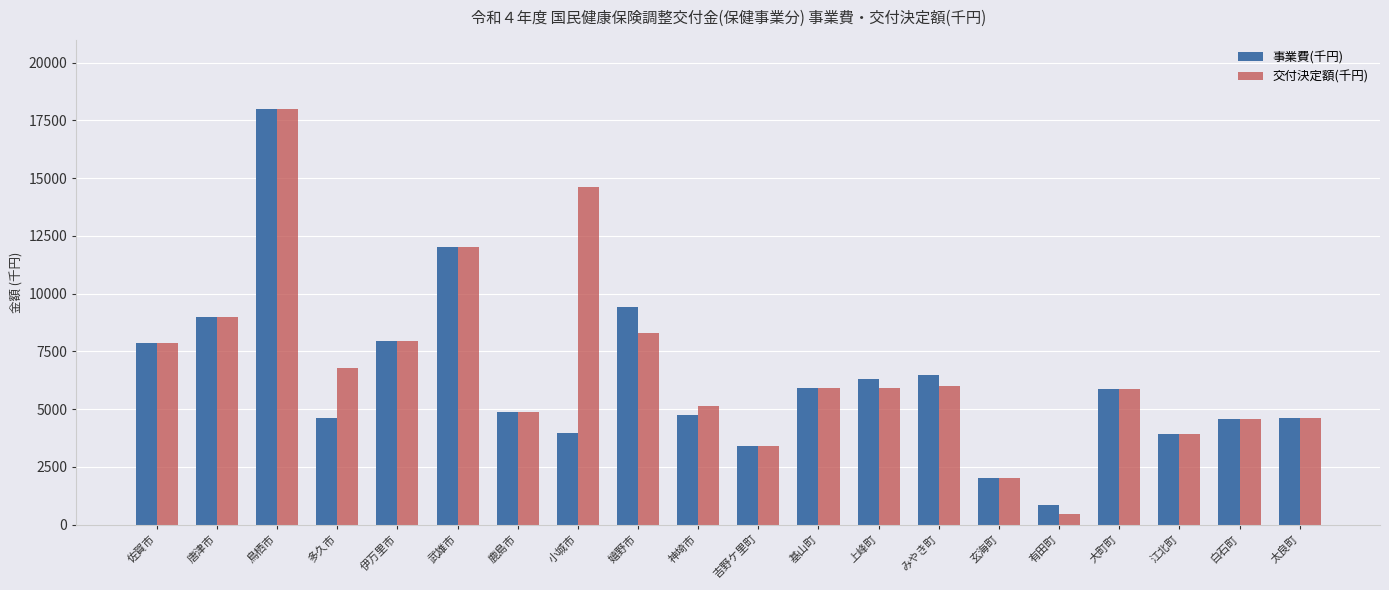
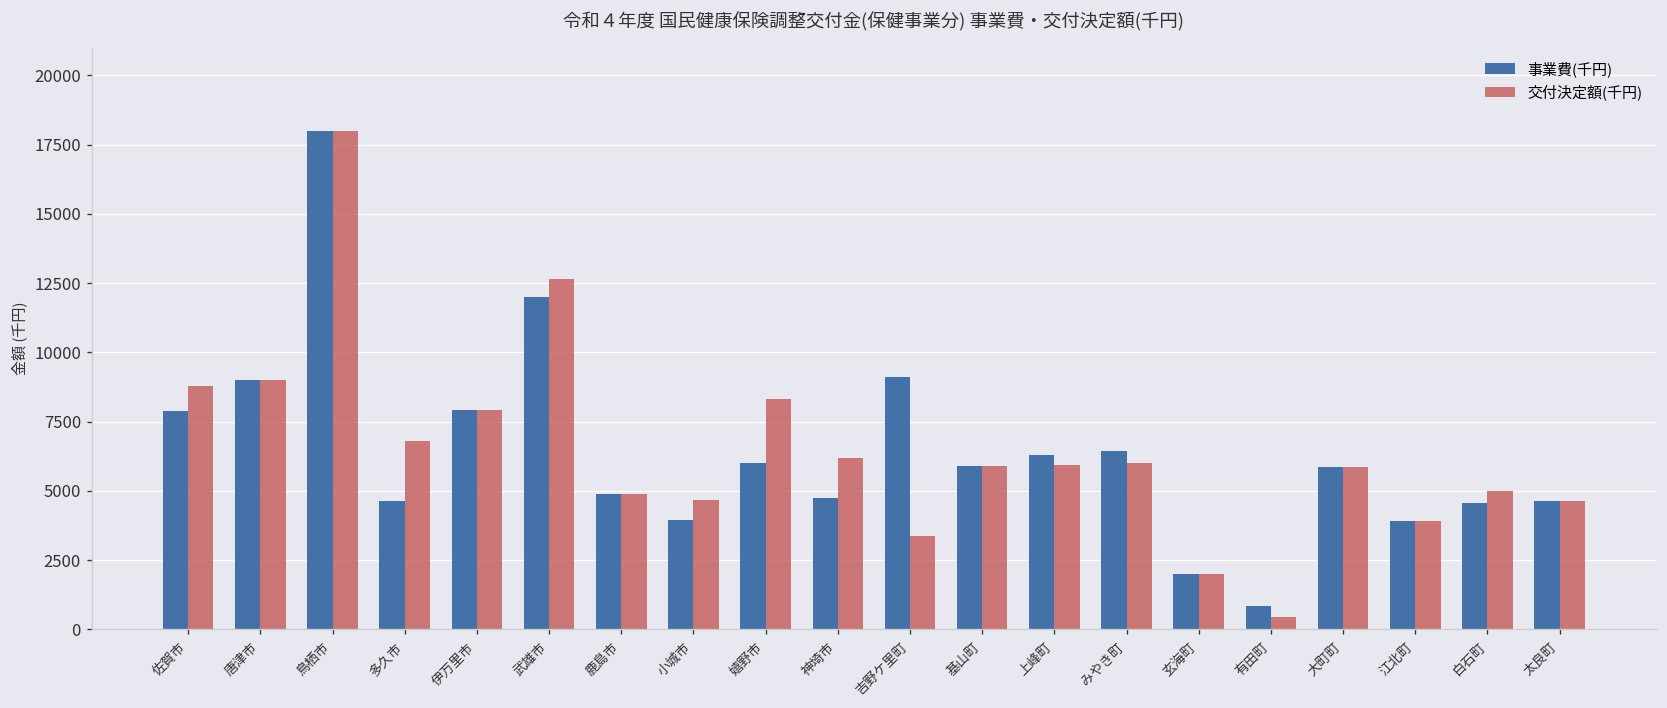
  {
    "事業費(千円)": {
      "佐賀市": 7900,
      "唐津市": 9000,
      "鳥栖市": 18000,
      "多久市": 4600,
      "伊万里市": 7900,
      "武雄市": 12000,
      "鹿島市": 4900,
      "小城市": 4000,
-     "嬉野市": 9400,
+     "嬉野市": 6000,
      "神埼市": 4700,
-     "吉野ケ里町": 3400,
+     "吉野ケ里町": 9100,
      "基山町": 5900,
      "上峰町": 6300,
      "みやき町": 6500,
      "玄海町": 2000,
      "有田町": 800,
      "大町町": 5900,
      "江北町": 3900,
      "白石町": 4600,
      "太良町": 4600
    },
    "交付決定額(千円)": {
-     "佐賀市": 7900,
+     "佐賀市": 8800,
      "唐津市": 9000,
      "鳥栖市": 18000,
      "多久市": 6800,
      "伊万里市": 7900,
-     "武雄市": 12000,
+     "武雄市": 12600,
      "鹿島市": 4900,
-     "小城市": 14600,
+     "小城市": 4700,
      "嬉野市": 8300,
-     "神埼市": 5100,
+     "神埼市": 6200,
      "吉野ケ里町": 3400,
      "基山町": 5900,
      "上峰町": 5900,
      "みやき町": 6000,
      "玄海町": 2000,
      "有田町": 400,
      "大町町": 5900,
      "江北町": 3900,
-     "白石町": 4600,
+     "白石町": 5000,
      "太良町": 4600
    }
  }
